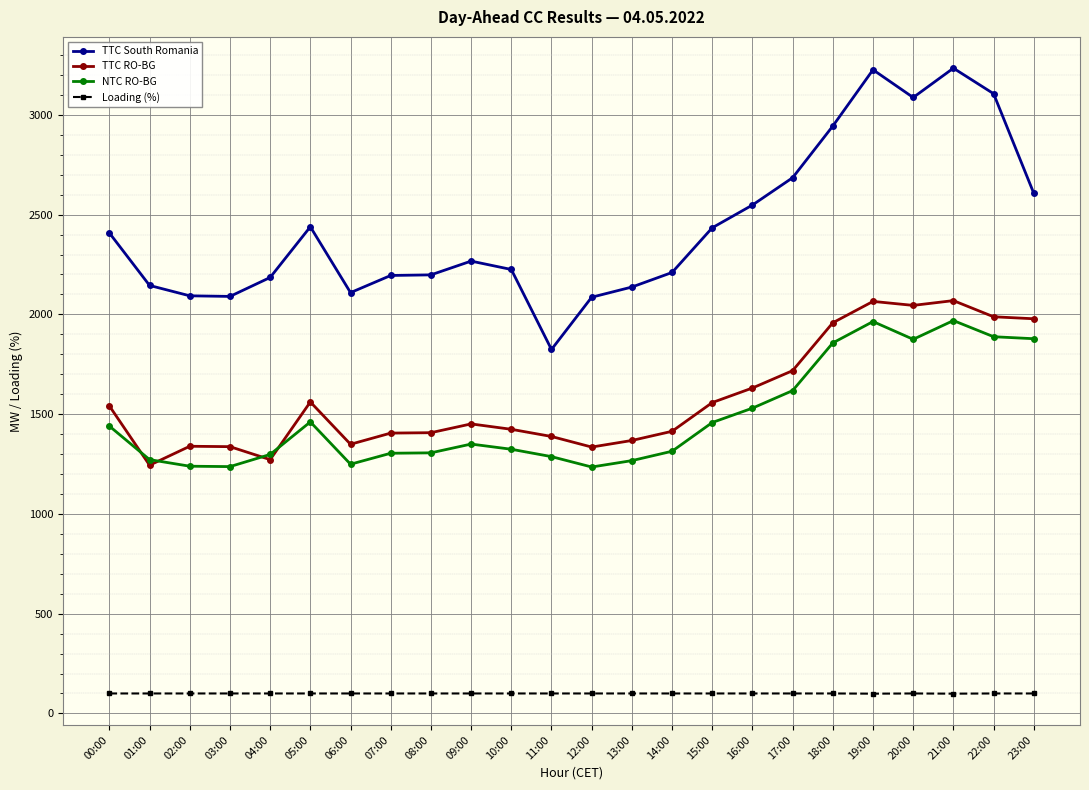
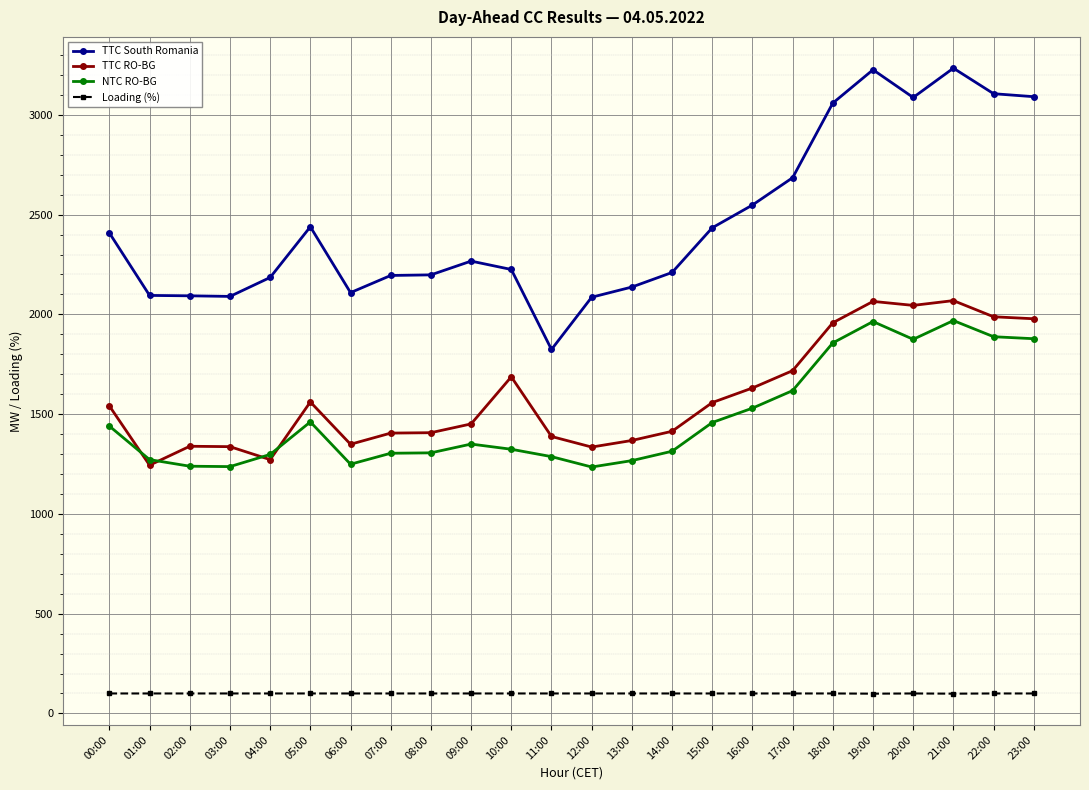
  {
    "TTC South Romania": {
      "00:00": 2410,
-     "01:00": 2150,
+     "01:00": 2100,
      "02:00": 2090,
      "03:00": 2090,
      "04:00": 2190,
      "05:00": 2440,
      "06:00": 2110,
      "07:00": 2200,
      "08:00": 2200,
      "09:00": 2270,
      "10:00": 2230,
      "11:00": 1820,
      "12:00": 2090,
      "13:00": 2140,
      "14:00": 2210,
      "15:00": 2430,
      "16:00": 2550,
      "17:00": 2690,
-     "18:00": 2940,
+     "18:00": 3060,
      "19:00": 3230,
      "20:00": 3090,
      "21:00": 3230,
      "22:00": 3110,
-     "23:00": 2610
+     "23:00": 3090
    },
    "TTC RO-BG": {
      "00:00": 1540,
      "01:00": 1240,
      "02:00": 1340,
      "03:00": 1340,
      "04:00": 1270,
      "05:00": 1560,
      "06:00": 1350,
      "07:00": 1410,
      "08:00": 1410,
      "09:00": 1450,
-     "10:00": 1420,
+     "10:00": 1690,
      "11:00": 1390,
      "12:00": 1340,
      "13:00": 1370,
      "14:00": 1410,
      "15:00": 1560,
      "16:00": 1630,
      "17:00": 1720,
      "18:00": 1960,
      "19:00": 2070,
      "20:00": 2050,
      "21:00": 2070,
      "22:00": 1990,
      "23:00": 1980
    },
    "NTC RO-BG": {
      "00:00": 1440,
      "01:00": 1270,
      "02:00": 1240,
      "03:00": 1240,
      "04:00": 1300,
      "05:00": 1460,
      "06:00": 1250,
      "07:00": 1300,
      "08:00": 1310,
      "09:00": 1350,
      "10:00": 1320,
      "11:00": 1290,
      "12:00": 1240,
      "13:00": 1270,
      "14:00": 1310,
      "15:00": 1460,
      "16:00": 1530,
      "17:00": 1620,
      "18:00": 1860,
      "19:00": 1960,
      "20:00": 1880,
      "21:00": 1970,
      "22:00": 1890,
      "23:00": 1880
    },
    "Loading (%)": {
      "00:00": 100,
      "01:00": 100,
      "02:00": 100,
      "03:00": 100,
      "04:00": 100,
      "05:00": 100,
      "06:00": 100,
      "07:00": 100,
      "08:00": 100,
      "09:00": 100,
      "10:00": 100,
      "11:00": 100,
      "12:00": 100,
      "13:00": 100,
      "14:00": 100,
      "15:00": 100,
      "16:00": 100,
      "17:00": 100,
      "18:00": 100,
      "19:00": 100,
      "20:00": 100,
      "21:00": 100,
      "22:00": 100,
      "23:00": 100
    }
  }
